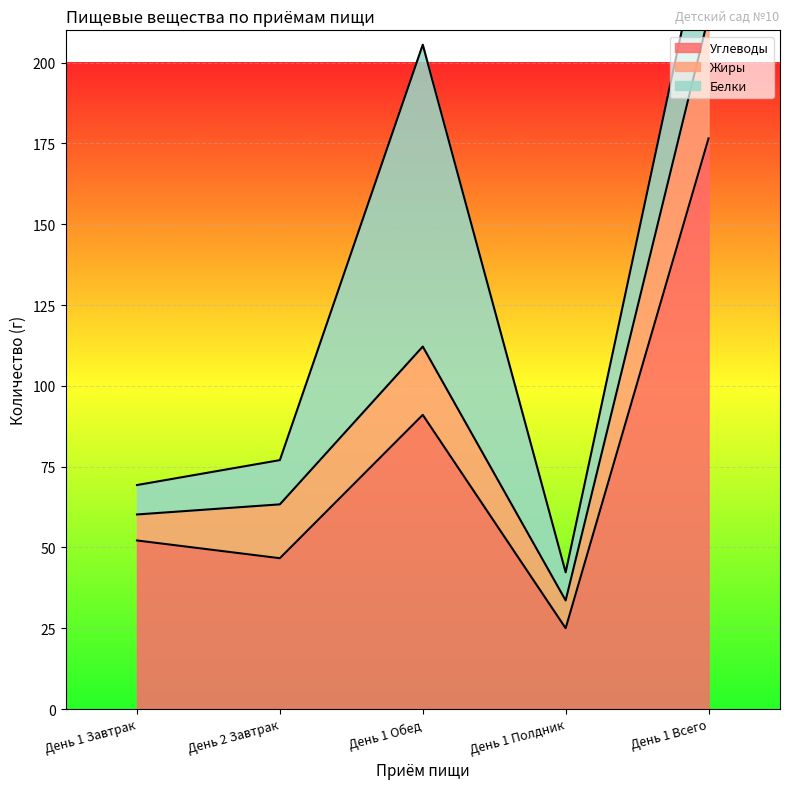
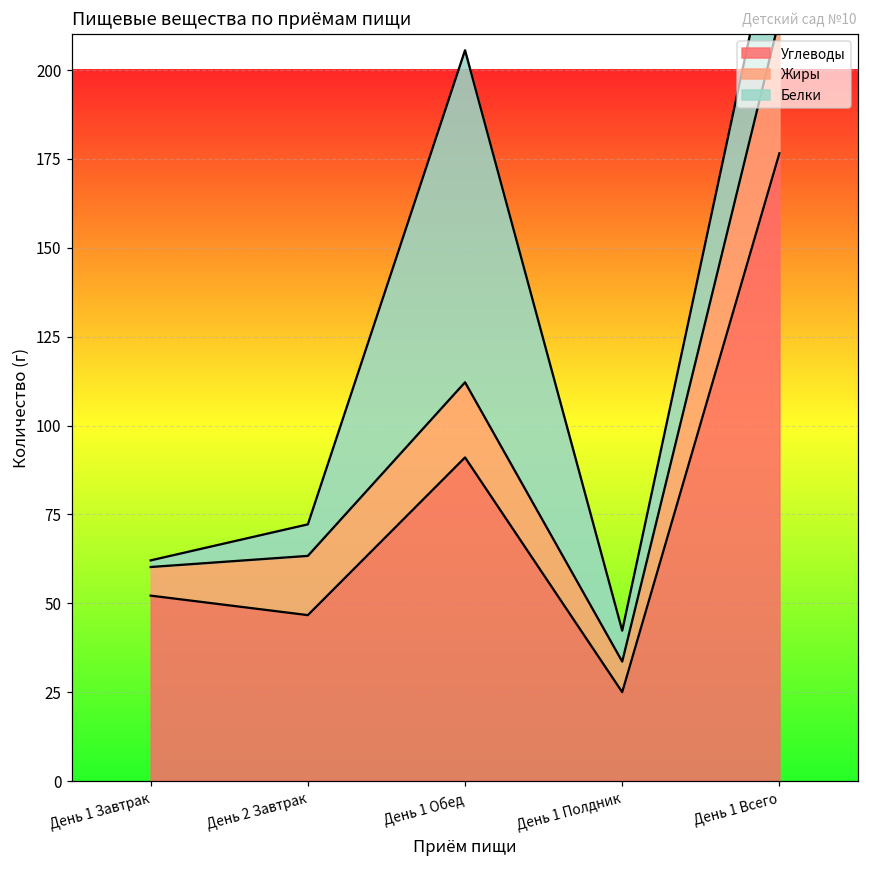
  {
    "Белки": {
-     "День 1 Завтрак": 9,
-     "День 2 Завтрак": 14,
+     "День 1 Завтрак": 2,
+     "День 2 Завтрак": 9,
      "День 1 Обед": 93,
      "День 1 Полдник": 9
    }
  }
